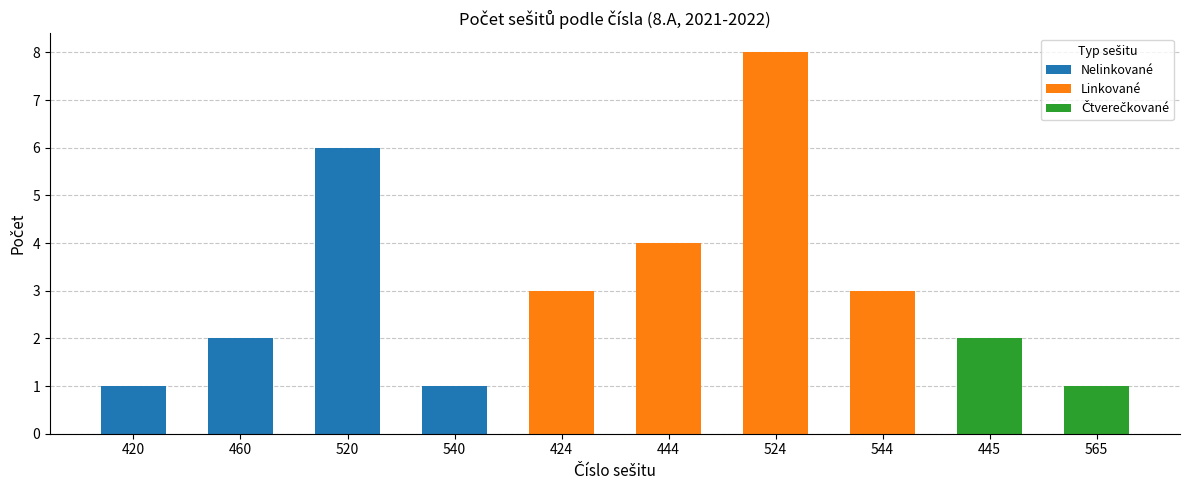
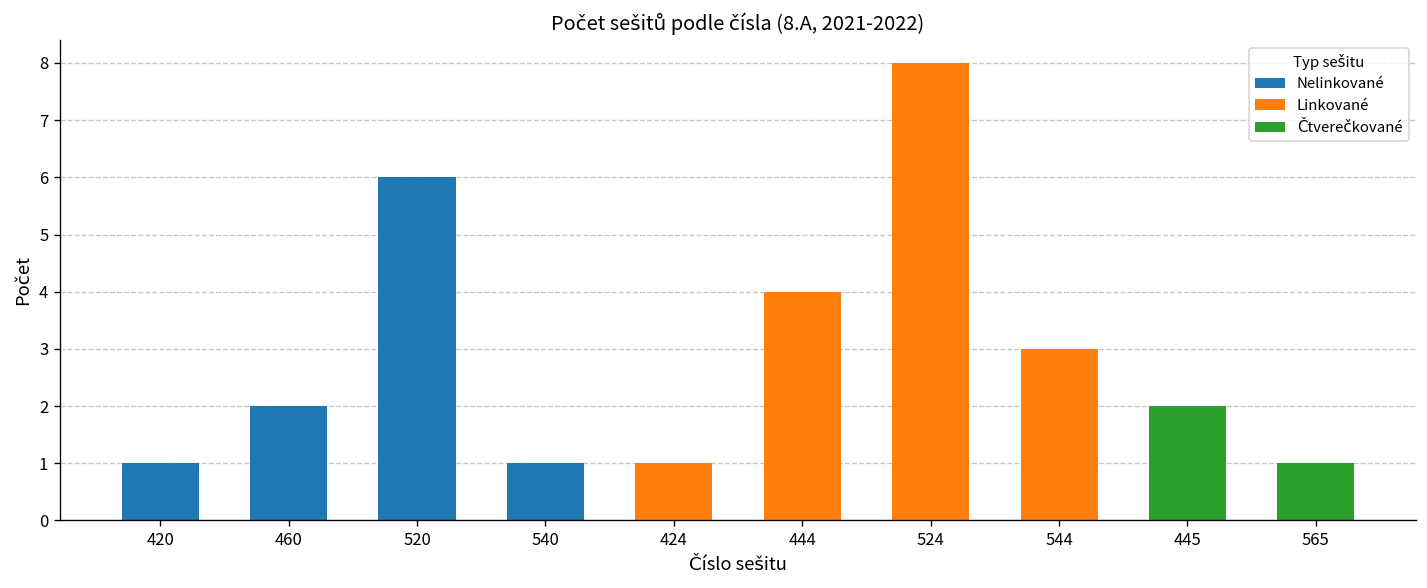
  {
    "420": 1,
    "460": 2,
    "520": 6,
    "540": 1,
-   "424": 3,
+   "424": 1,
    "444": 4,
    "524": 8,
    "544": 3,
    "445": 2,
    "565": 1
  }
